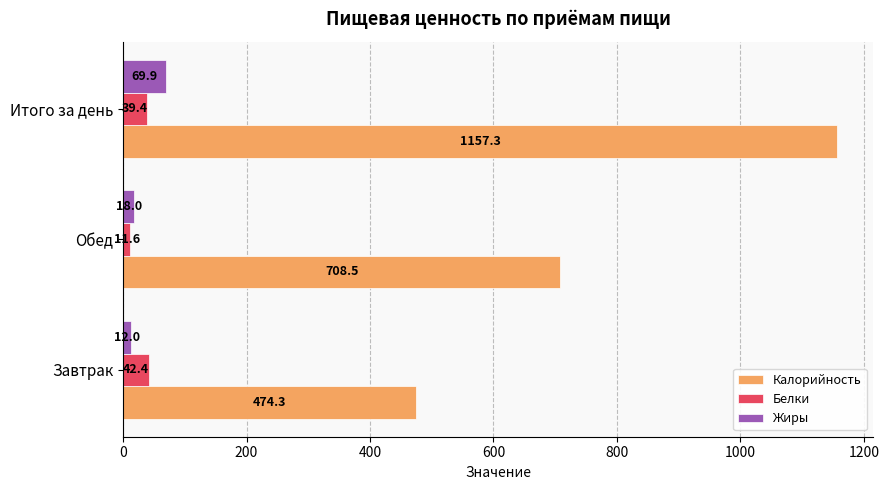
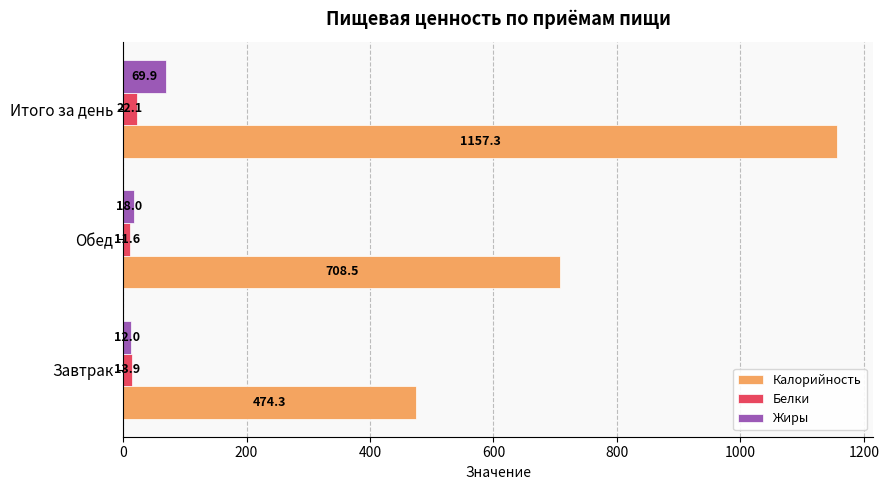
  {
    "Калорийность": {
      "Итого за день": 1157.3,
      "Обед": 708.5,
      "Завтрак": 474.3
    },
    "Белки": {
-     "Итого за день": 39.4,
+     "Итого за день": 22.1,
      "Обед": 11.6,
-     "Завтрак": 42.4
+     "Завтрак": 13.9
    },
    "Жиры": {
      "Итого за день": 69.9,
      "Обед": 18.0,
      "Завтрак": 12.0
    }
  }
